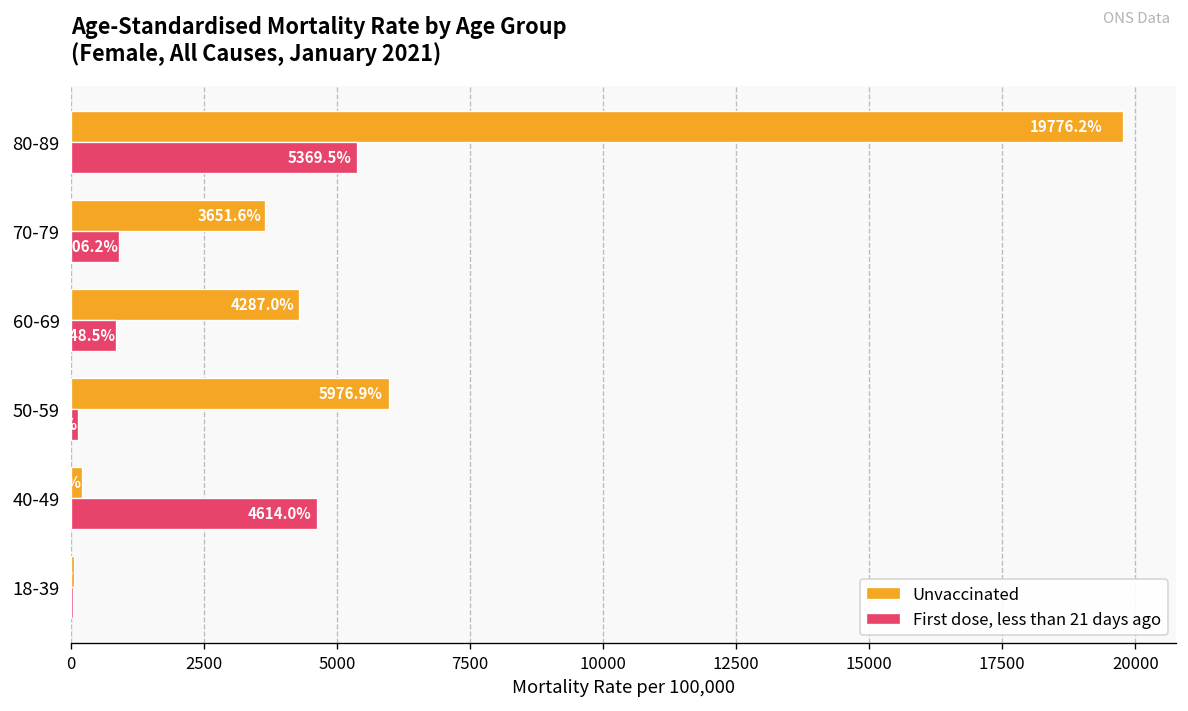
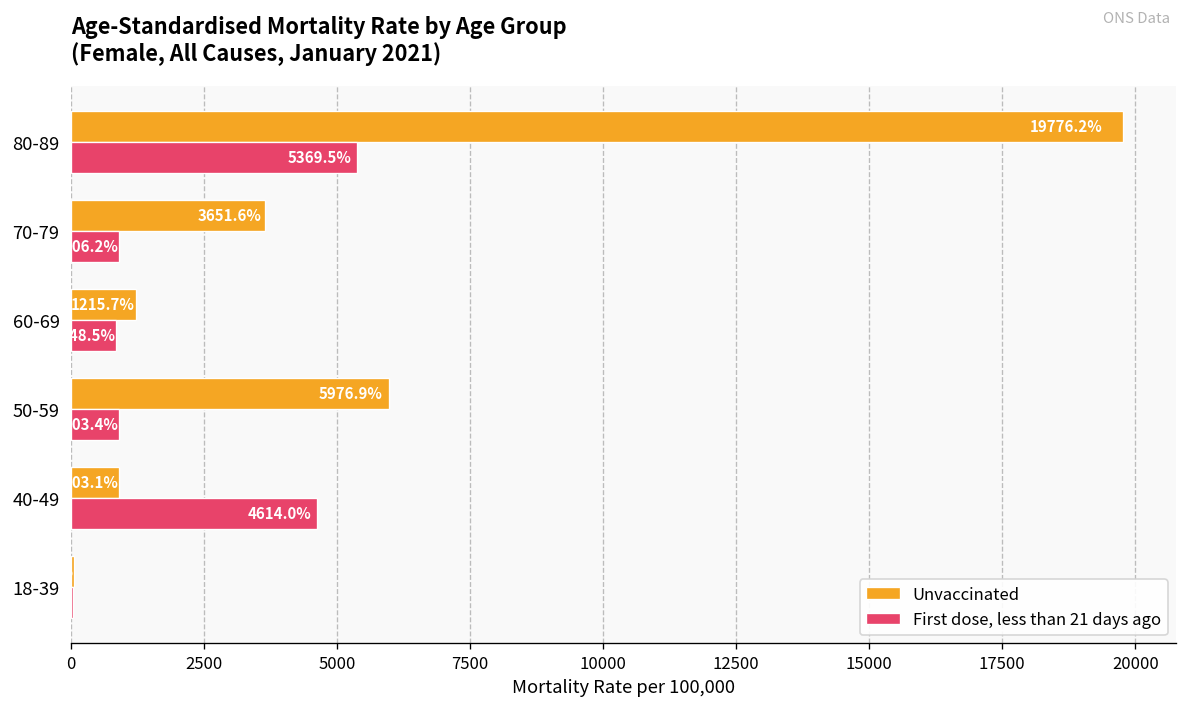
  {
    "Unvaccinated": {
      "80-89": "19776.2%",
      "70-79": "3651.6%",
-     "60-69": "4287.0%",
+     "60-69": "1215.7%",
      "50-59": "5976.9%",
-     "40-49": "200"
+     "40-49": "900"
    },
    "First dose, less than 21 days ago": {
-     "50-59": "100"
+     "50-59": "900"
    }
  }
